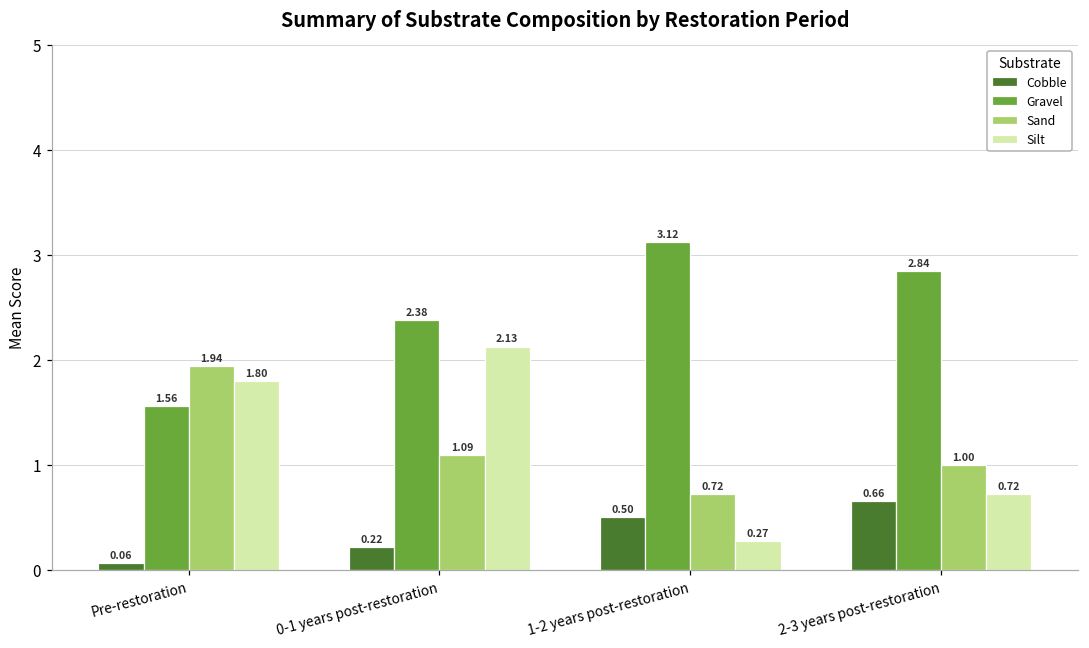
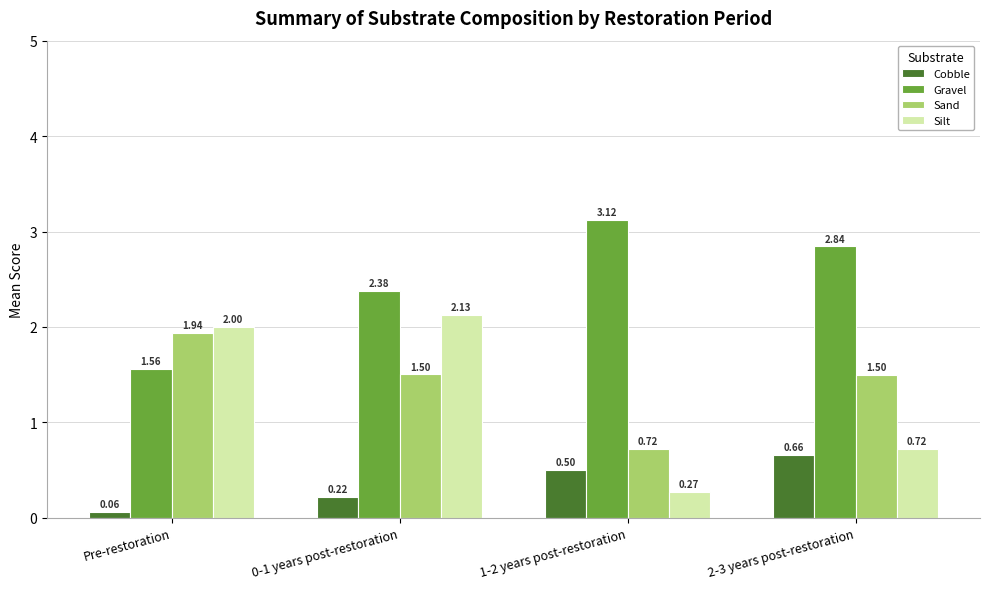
  {
    "Sand": {
      "Pre-restoration": 1.94,
-     "0-1 years post-restoration": 1.09,
+     "0-1 years post-restoration": 1.50,
      "1-2 years post-restoration": 0.72,
-     "2-3 years post-restoration": 1.00
+     "2-3 years post-restoration": 1.50
    },
    "Silt": {
-     "Pre-restoration": 1.80,
+     "Pre-restoration": 2.00,
      "0-1 years post-restoration": 2.13,
      "1-2 years post-restoration": 0.27,
      "2-3 years post-restoration": 0.72
    }
  }
